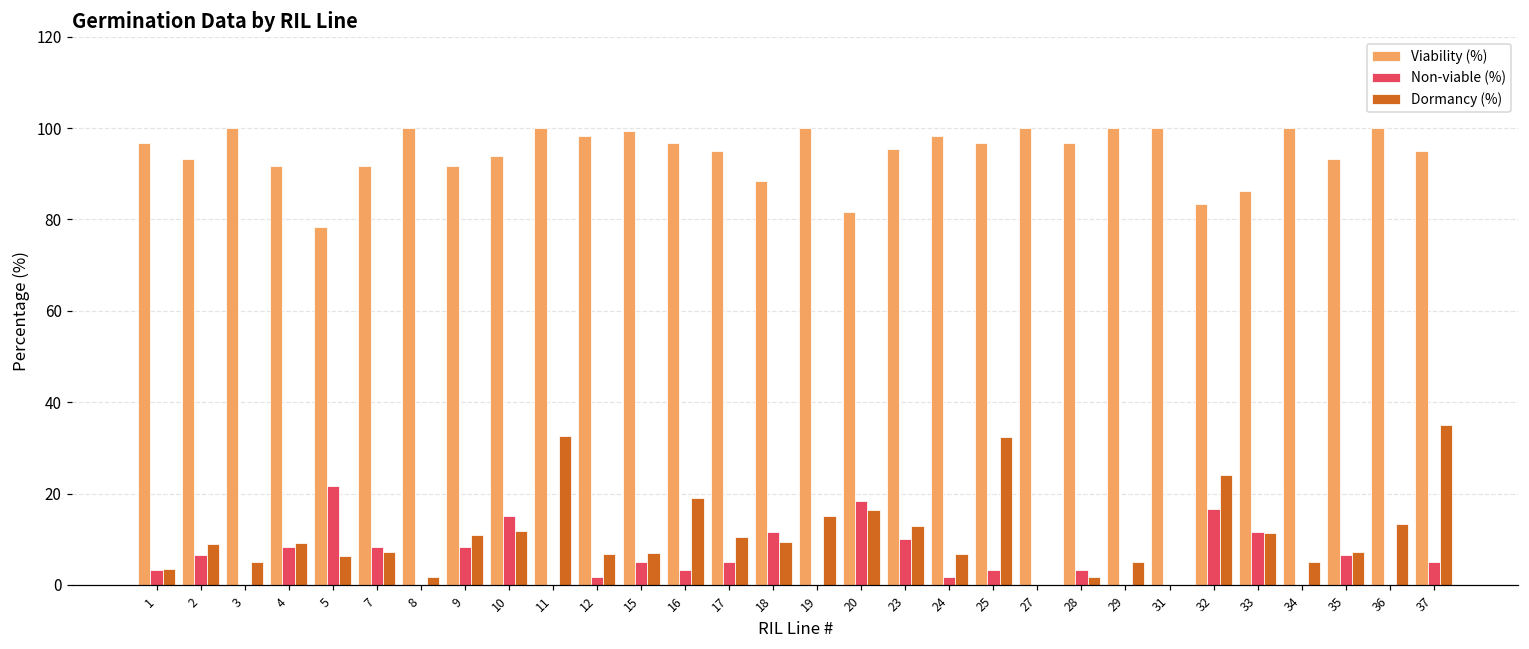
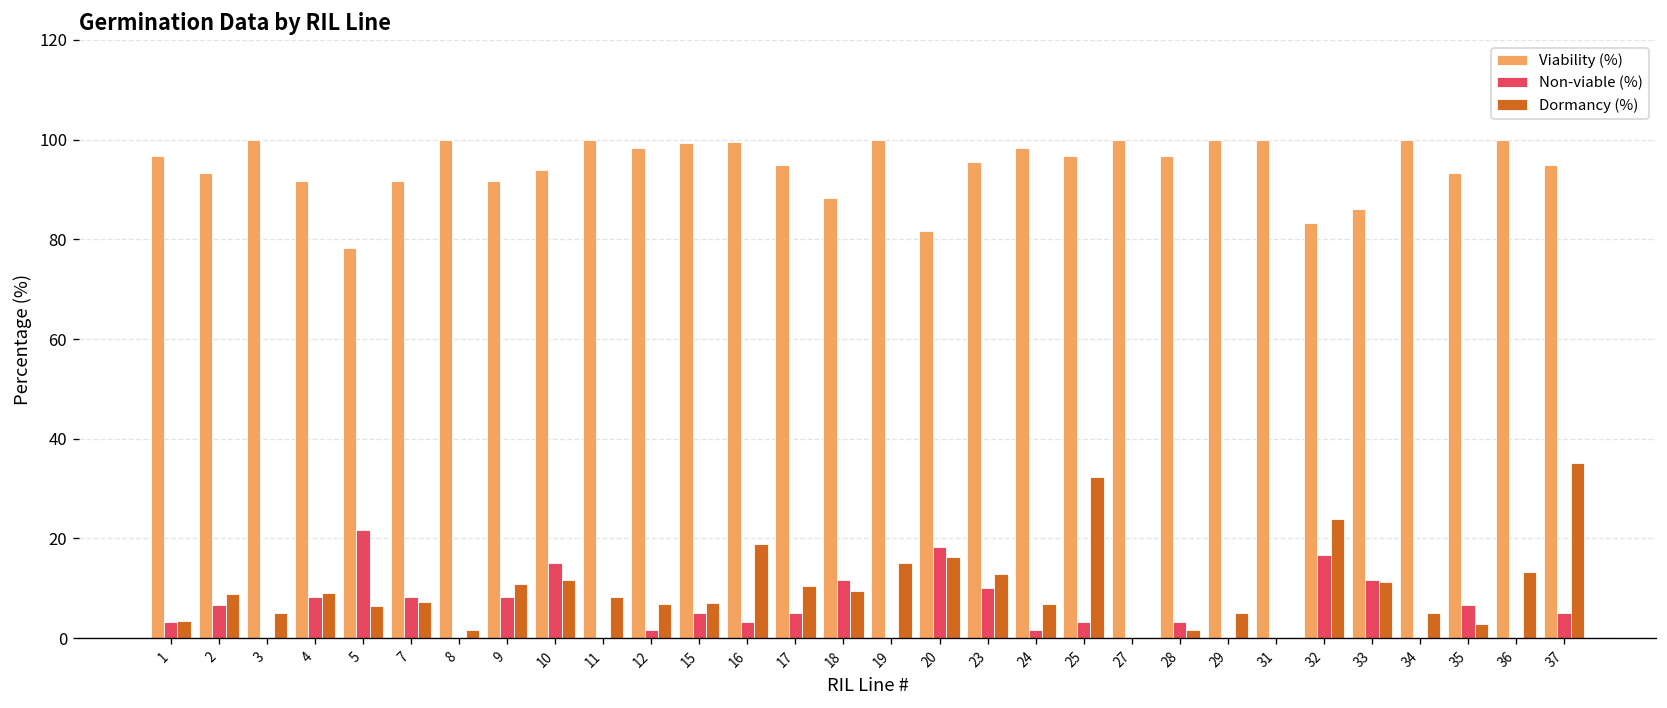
  {
    "Viability (%)": {
      "1": 97,
      "2": 93,
      "3": 100,
      "4": 92,
      "5": 78,
      "7": 92,
      "8": 100,
      "9": 92,
      "10": 94,
      "11": 100,
      "12": 98,
      "15": 99,
-     "16": 97,
+     "16": 100,
      "17": 95,
      "18": 88,
      "19": 100,
      "20": 82,
      "23": 96,
      "24": 98,
      "25": 97,
      "27": 100,
      "28": 97,
      "29": 100,
      "31": 100,
      "32": 83,
      "33": 86,
      "34": 100,
      "35": 93,
      "36": 100,
      "37": 95
    },
    "Non-viable (%)": {
      "1": 3,
      "2": 7,
      "3": 0,
      "4": 8,
      "5": 22,
      "7": 8,
      "8": 0,
      "9": 8,
      "10": 15,
      "11": 0,
      "12": 2,
      "15": 5,
      "16": 3,
      "17": 5,
      "18": 12,
      "19": 0,
      "20": 18,
      "23": 10,
      "24": 2,
      "25": 3,
      "27": 0,
      "28": 3,
      "29": 0,
      "31": 0,
      "32": 17,
      "33": 12,
      "34": 0,
      "35": 7,
      "36": 0,
      "37": 5
    },
    "Dormancy (%)": {
      "1": 3,
      "2": 9,
      "3": 5,
      "4": 9,
      "5": 6,
      "7": 7,
      "8": 2,
      "9": 11,
      "10": 12,
-     "11": 33,
+     "11": 8,
      "12": 7,
      "15": 7,
      "16": 19,
      "17": 11,
      "18": 9,
      "19": 15,
      "20": 16,
      "23": 13,
      "24": 7,
      "25": 32,
      "27": 0,
      "28": 2,
      "29": 5,
      "31": 0,
      "32": 24,
      "33": 11,
      "34": 5,
-     "35": 7,
+     "35": 3,
      "36": 13,
      "37": 35
    }
  }
